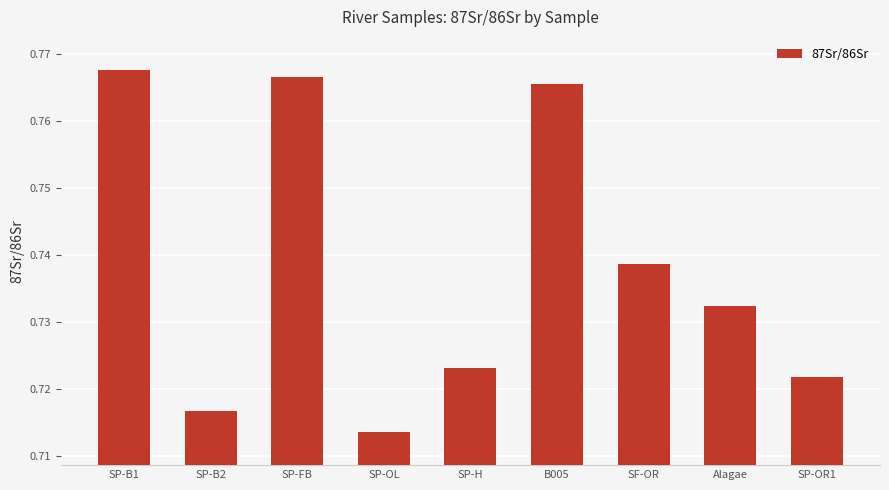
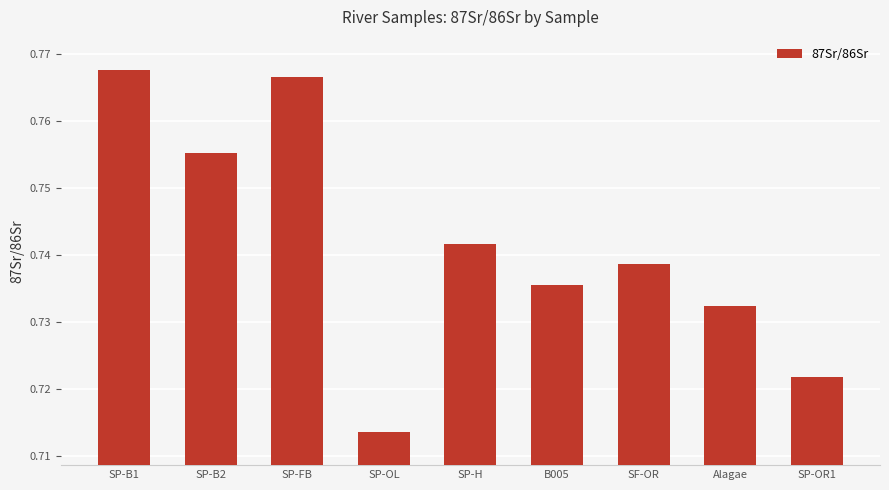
  {
    "SP-B1": 0.768,
-   "SP-B2": 0.717,
+   "SP-B2": 0.755,
    "SP-FB": 0.767,
    "SP-OL": 0.714,
-   "SP-H": 0.723,
-   "B005": 0.766,
+   "SP-H": 0.742,
+   "B005": 0.736,
    "SF-OR": 0.739,
    "Alagae": 0.732,
    "SP-OR1": 0.722
  }
